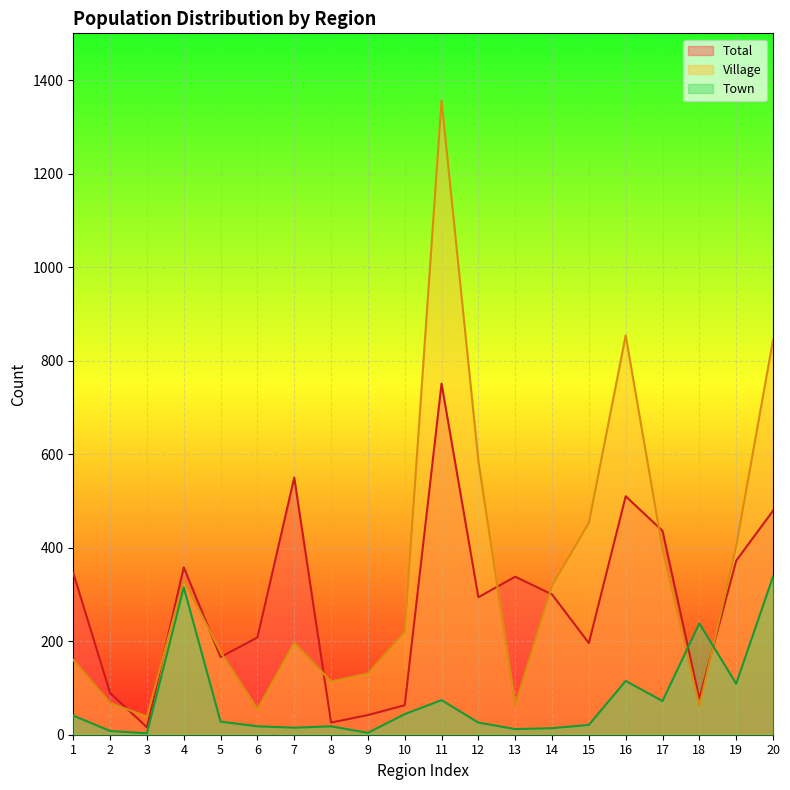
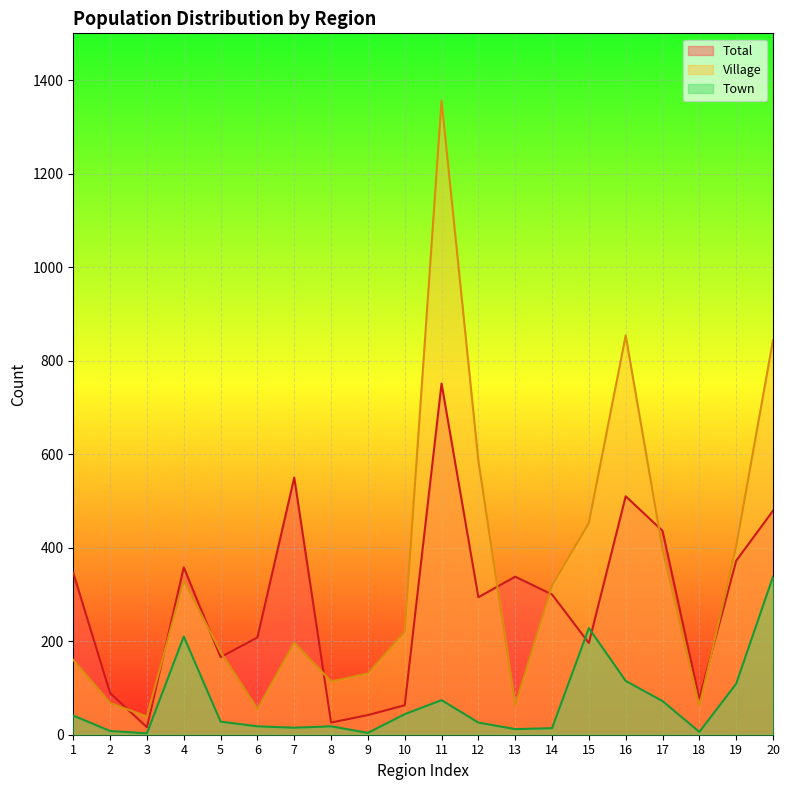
  {
    "Total": {
      "1": 350,
      "2": 90,
      "3": 20,
      "4": 360,
      "5": 170,
      "6": 210,
      "7": 550,
      "8": 30,
      "9": 40,
      "10": 60,
      "11": 750,
      "12": 290,
      "13": 340,
      "14": 300,
      "15": 200,
      "16": 510,
      "17": 440,
      "18": 80,
      "19": 370,
      "20": 480
    },
    "Village": {
      "1": 160,
      "2": 70,
      "3": 40,
      "4": 330,
      "5": 180,
      "6": 60,
      "7": 200,
      "8": 110,
      "9": 130,
      "10": 220,
      "11": 1360,
      "12": 590,
      "13": 60,
      "14": 320,
      "15": 450,
      "16": 850,
      "17": 400,
      "18": 60,
      "19": 400,
      "20": 840
    },
    "Town": {
      "1": 40,
      "2": 10,
      "3": 0,
-     "4": 320,
+     "4": 210,
      "5": 30,
      "6": 20,
      "7": 20,
      "8": 20,
      "9": 0,
      "10": 40,
      "11": 70,
      "12": 30,
      "13": 10,
      "14": 10,
-     "15": 20,
+     "15": 230,
      "16": 120,
      "17": 70,
-     "18": 240,
+     "18": 10,
      "19": 110,
      "20": 340
    }
  }
